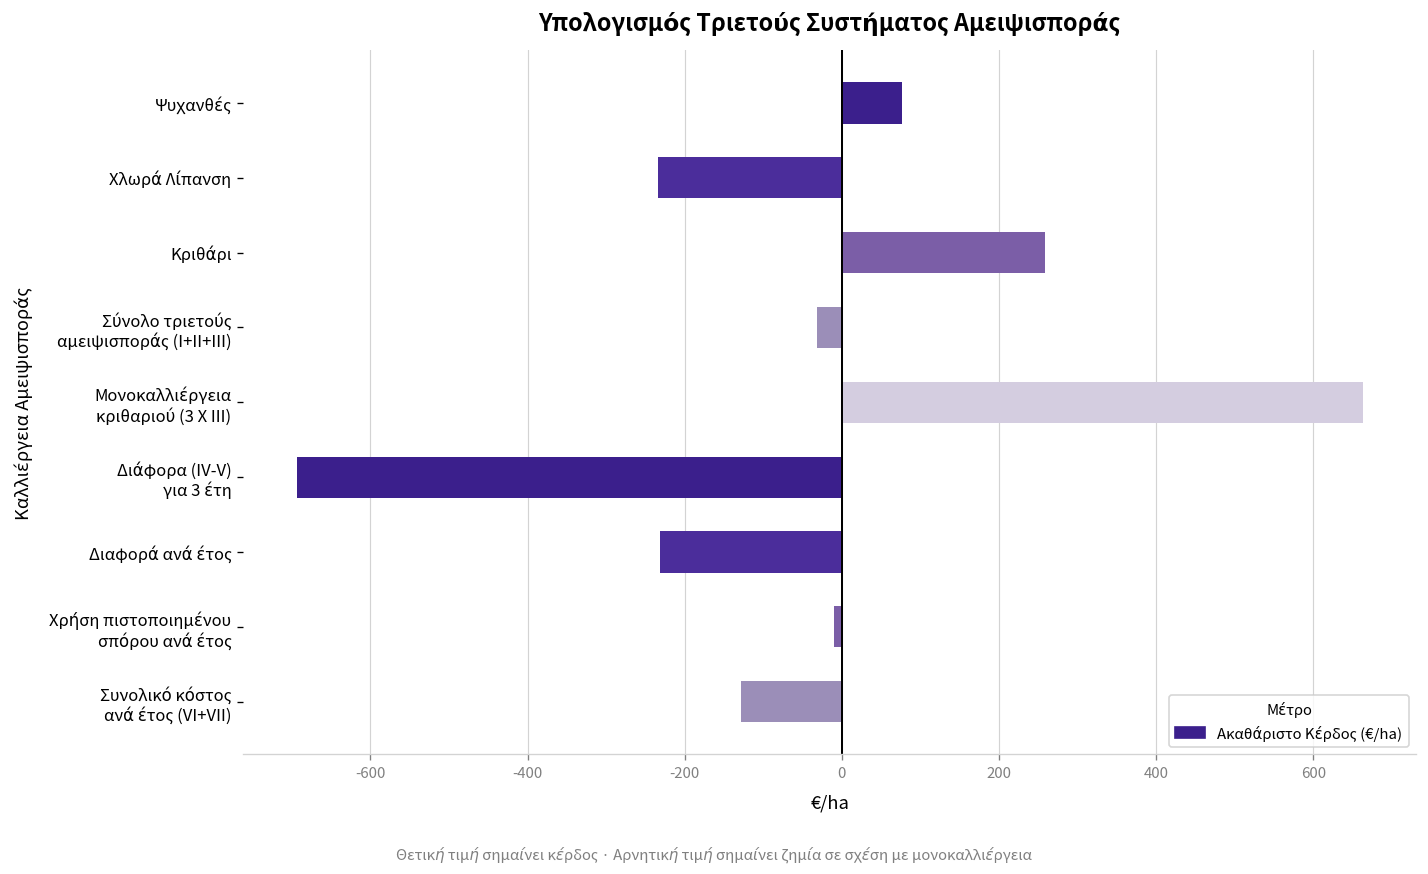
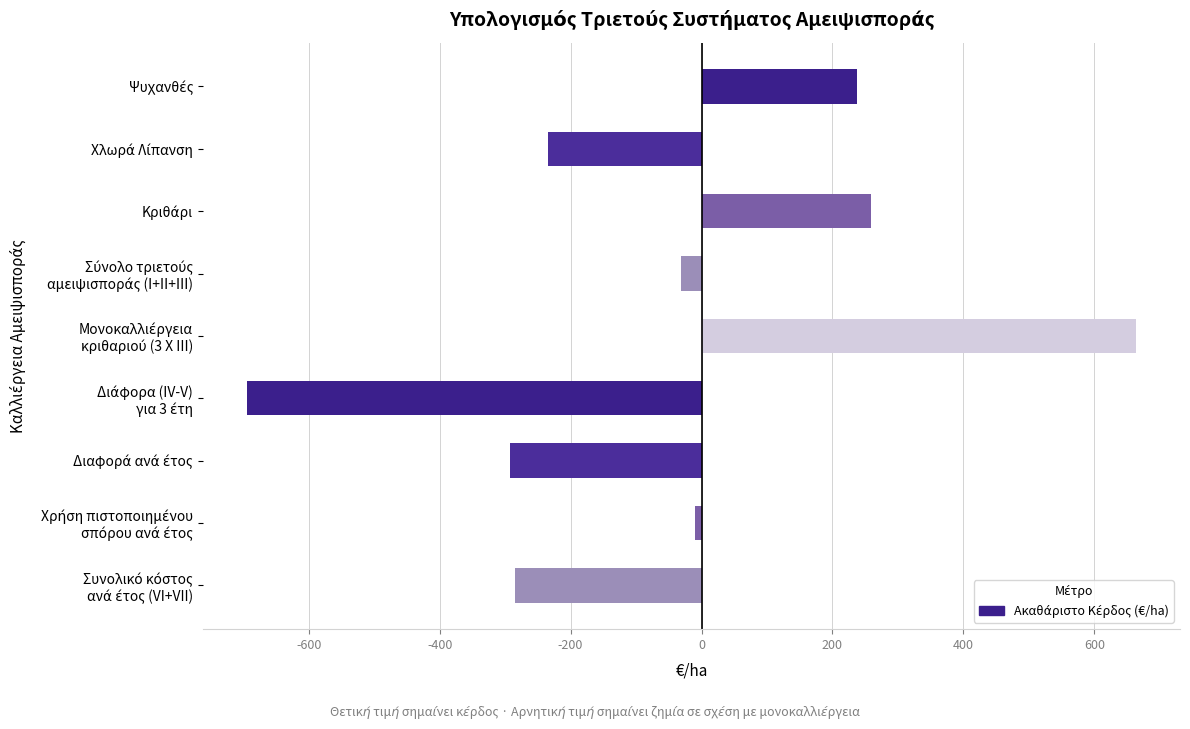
  {
-   "Ψυχανθές": 80,
+   "Ψυχανθές": 240,
    "Χλωρά Λίπανση": -230,
    "Κριθάρι": 260,
    "Σύνολο τριετούς αμειψισποράς (Ι+ΙΙ+ΙΙΙ)": -30,
    "Μονοκαλλιέργεια κριθαριού (3 Χ ΙΙΙ)": 660,
    "Διάφορα (ΙV-V) για 3 έτη": -690,
-   "Διαφορά ανά έτος": -230,
+   "Διαφορά ανά έτος": -290,
    "Χρήση πιστοποιημένου σπόρου ανά έτος": -10,
-   "Συνολικό κόστος ανά έτος (VI+VII)": -130
+   "Συνολικό κόστος ανά έτος (VI+VII)": -290
  }
